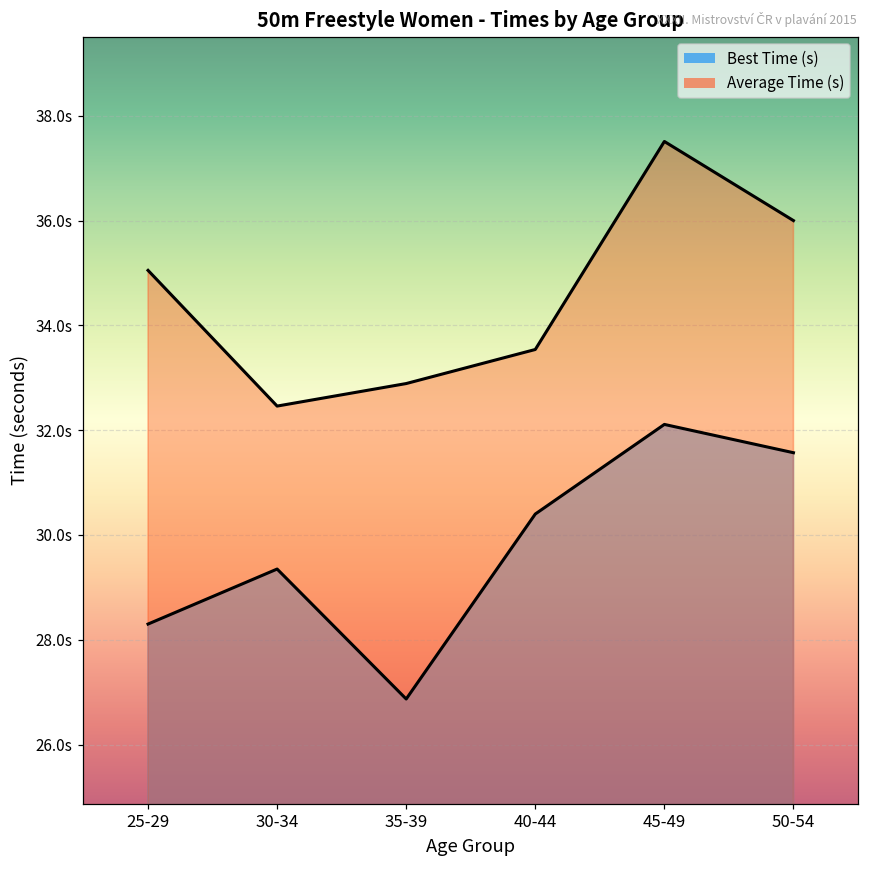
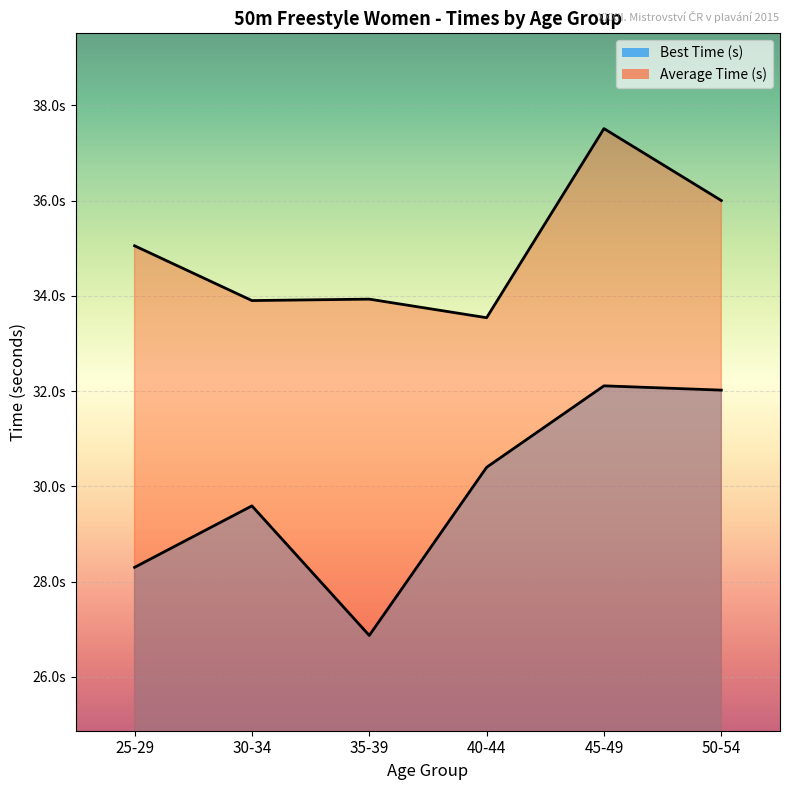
  {
    "Best Time (s)": {
      "25-29": "28.3s",
-     "30-34": "29.4s",
+     "30-34": "29.6s",
      "35-39": "26.9s",
      "40-44": "30.4s",
      "45-49": "32.1s",
-     "50-54": "31.6s"
+     "50-54": "32.0s"
    },
    "Average Time (s)": {
      "25-29": "35.1s",
-     "30-34": "32.5s",
-     "35-39": "32.9s",
+     "30-34": "33.9s",
+     "35-39": "33.9s",
      "40-44": "33.5s",
      "45-49": "37.5s",
      "50-54": "36.0s"
    }
  }
